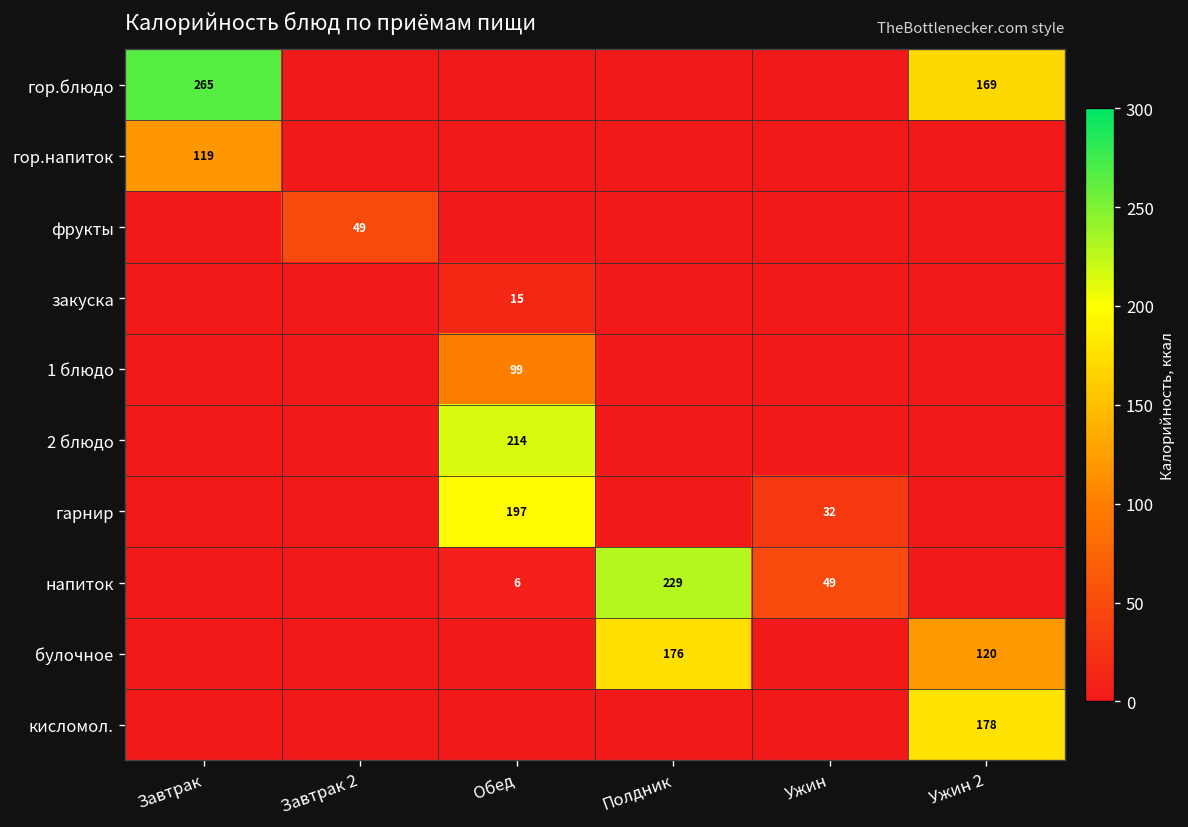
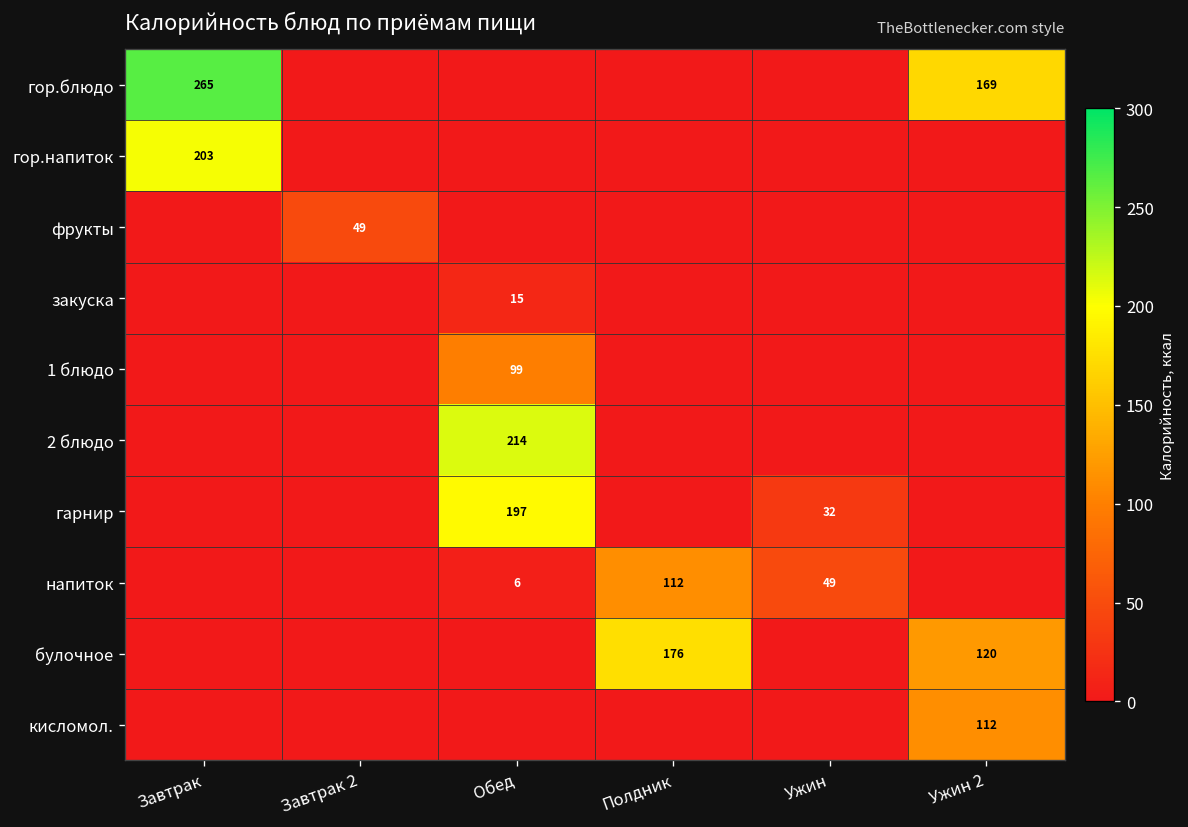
  {
    "гор.блюдо": {
      "Завтрак": 265,
      "Ужин 2": 169
    },
    "гор.напиток": {
-     "Завтрак": 119
+     "Завтрак": 203
    },
    "фрукты": {
      "Завтрак 2": 49
    },
    "закуска": {
      "Обед": 15
    },
    "1 блюдо": {
      "Обед": 99
    },
    "2 блюдо": {
      "Обед": 214
    },
    "гарнир": {
      "Обед": 197,
      "Ужин": 32
    },
    "напиток": {
      "Обед": 6,
-     "Полдник": 229,
+     "Полдник": 112,
      "Ужин": 49
    },
    "булочное": {
      "Полдник": 176,
      "Ужин 2": 120
    },
    "кисломол.": {
-     "Ужин 2": 178
+     "Ужин 2": 112
    }
  }
